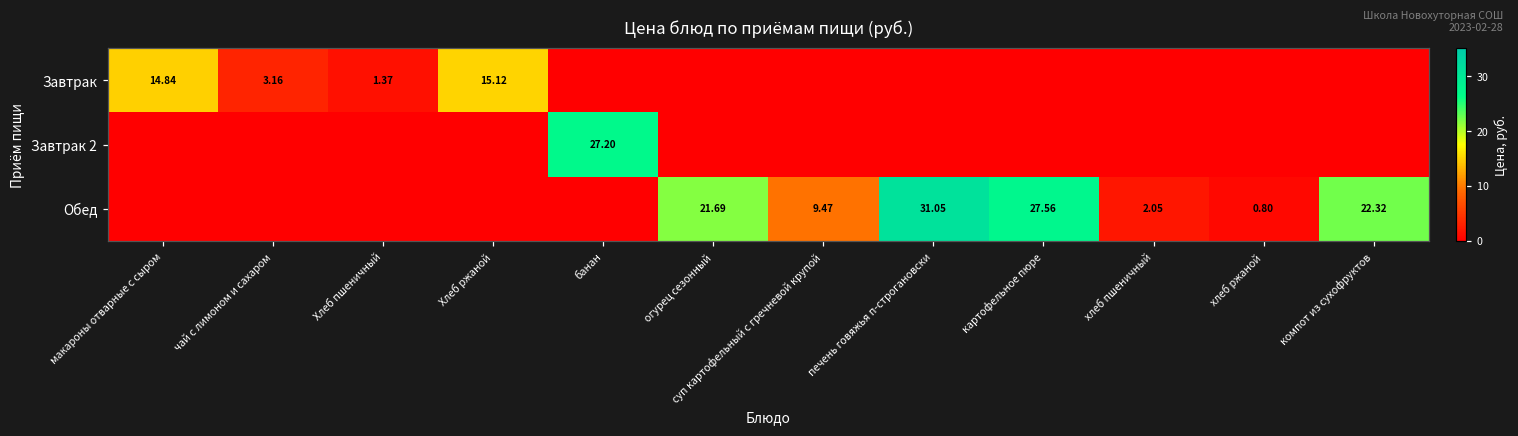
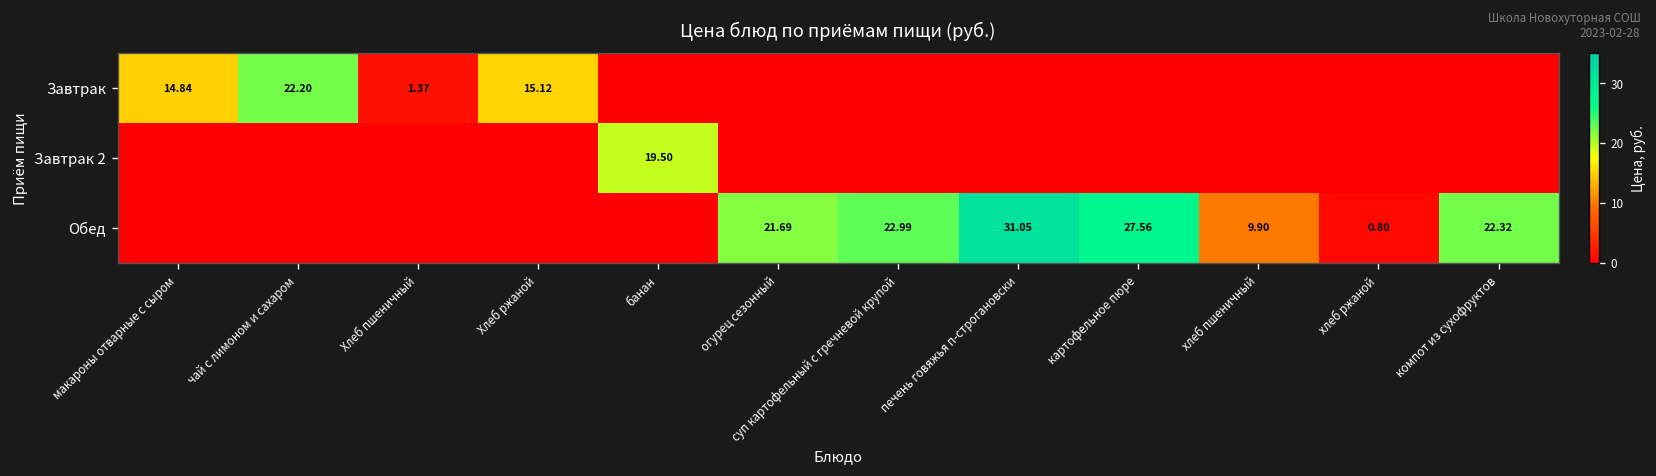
  {
    "Завтрак": {
      "макароны отварные с сыром": 14.84,
-     "чай с лимоном и сахаром": 3.16,
+     "чай с лимоном и сахаром": 22.20,
      "Хлеб пшеничный": 1.37,
      "Хлеб ржаной": 15.12
    },
    "Завтрак 2": {
-     "банан": 27.20
+     "банан": 19.50
    },
    "Обед": {
      "огурец сезонный": 21.69,
-     "суп картофельный с гречневой крупой": 9.47,
+     "суп картофельный с гречневой крупой": 22.99,
      "печень говяжья п-строгановски": 31.05,
      "картофельное пюре": 27.56,
-     "хлеб пшеничный": 2.05,
+     "хлеб пшеничный": 9.90,
      "хлеб ржаной": 0.80,
      "компот из сухофруктов": 22.32
    }
  }
